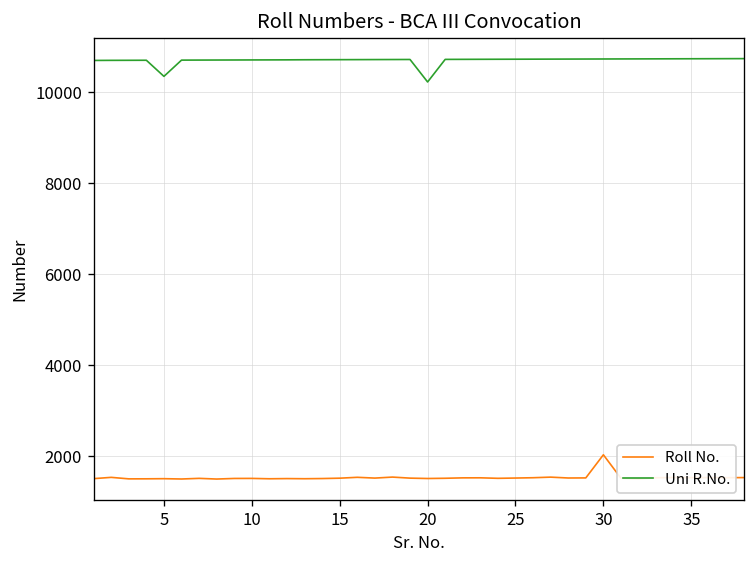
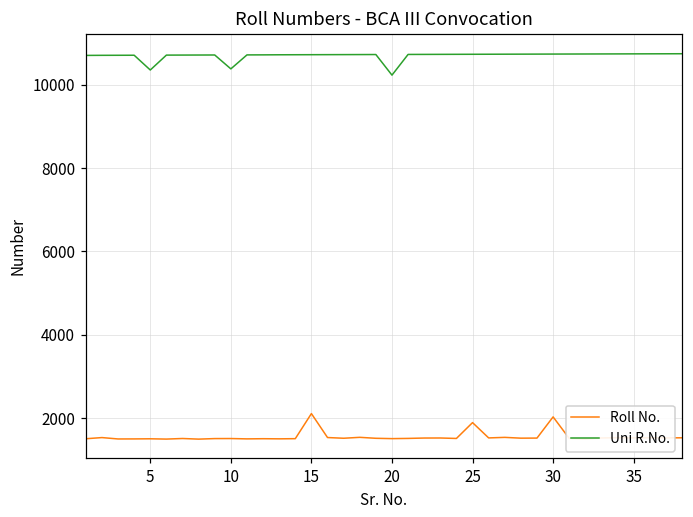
  {
    "Roll No.": {
      "5": 1500,
      "10": 1500,
-     "15": 1500,
+     "15": 2100,
      "20": 1500,
-     "25": 1500,
+     "25": 1900,
      "30": 2000
    },
    "Uni R.No.": {
      "5": 10400,
-     "10": 10700,
+     "10": 10400,
      "15": 10700,
      "20": 10200,
      "25": 10700,
      "30": 10700,
      "35": 10700
    }
  }
